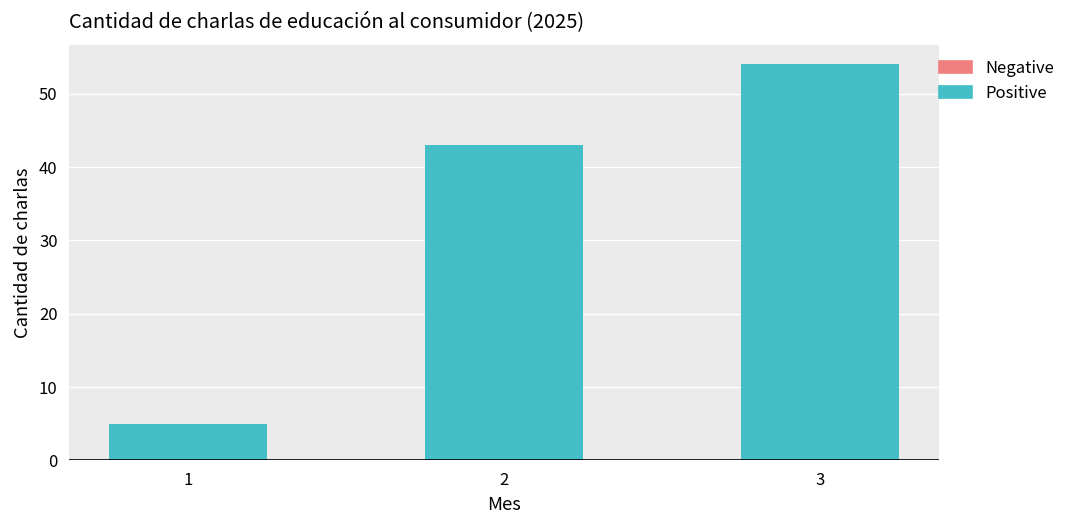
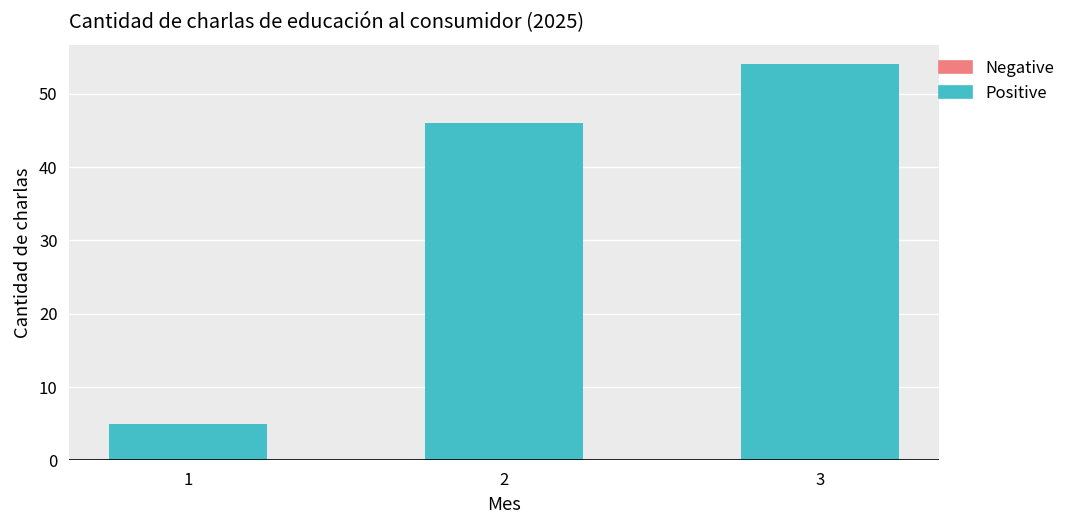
  {
    "Positive": {
      "1": 5,
-     "2": 43,
+     "2": 46,
      "3": 54
    },
    "Negative": {
      "1": 0,
      "2": 0,
      "3": 0
    }
  }
